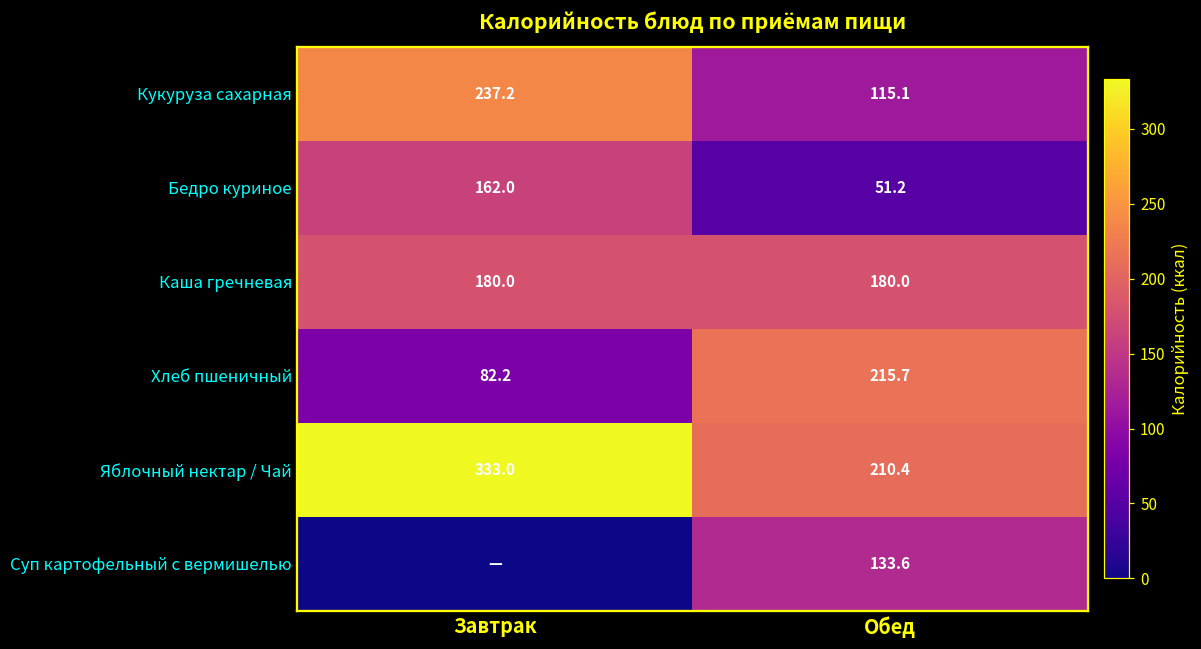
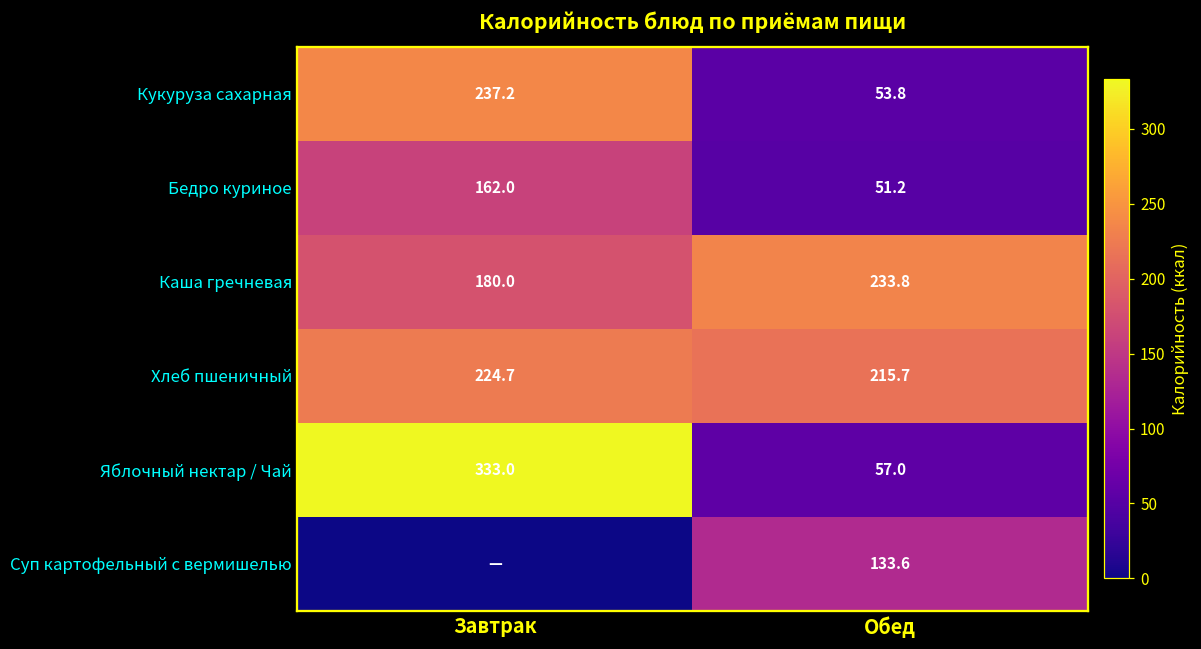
  {
    "Кукуруза сахарная": {
      "Завтрак": 237.2,
-     "Обед": 115.1
+     "Обед": 53.8
    },
    "Бедро куриное": {
      "Завтрак": 162.0,
      "Обед": 51.2
    },
    "Каша гречневая": {
      "Завтрак": 180.0,
-     "Обед": 180.0
+     "Обед": 233.8
    },
    "Хлеб пшеничный": {
-     "Завтрак": 82.2,
+     "Завтрак": 224.7,
      "Обед": 215.7
    },
    "Яблочный нектар / Чай": {
      "Завтрак": 333.0,
-     "Обед": 210.4
+     "Обед": 57.0
    },
    "Суп картофельный с вермишелью": {
      "Обед": 133.6
    }
  }
